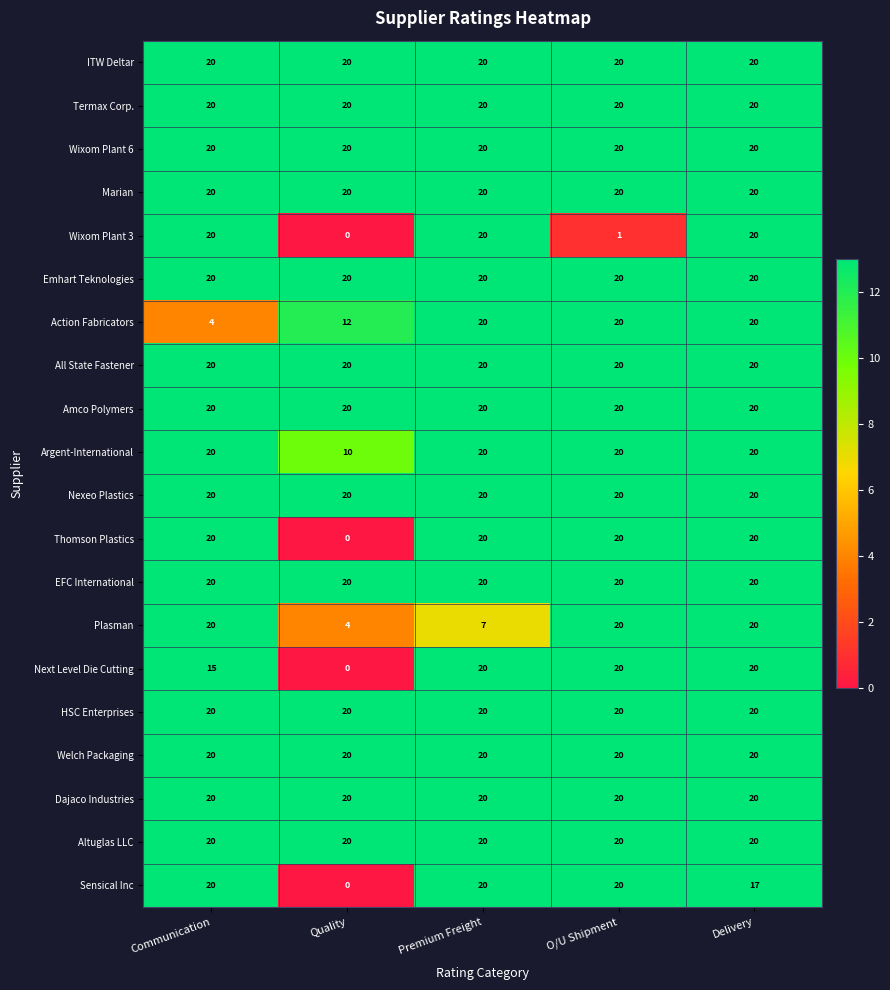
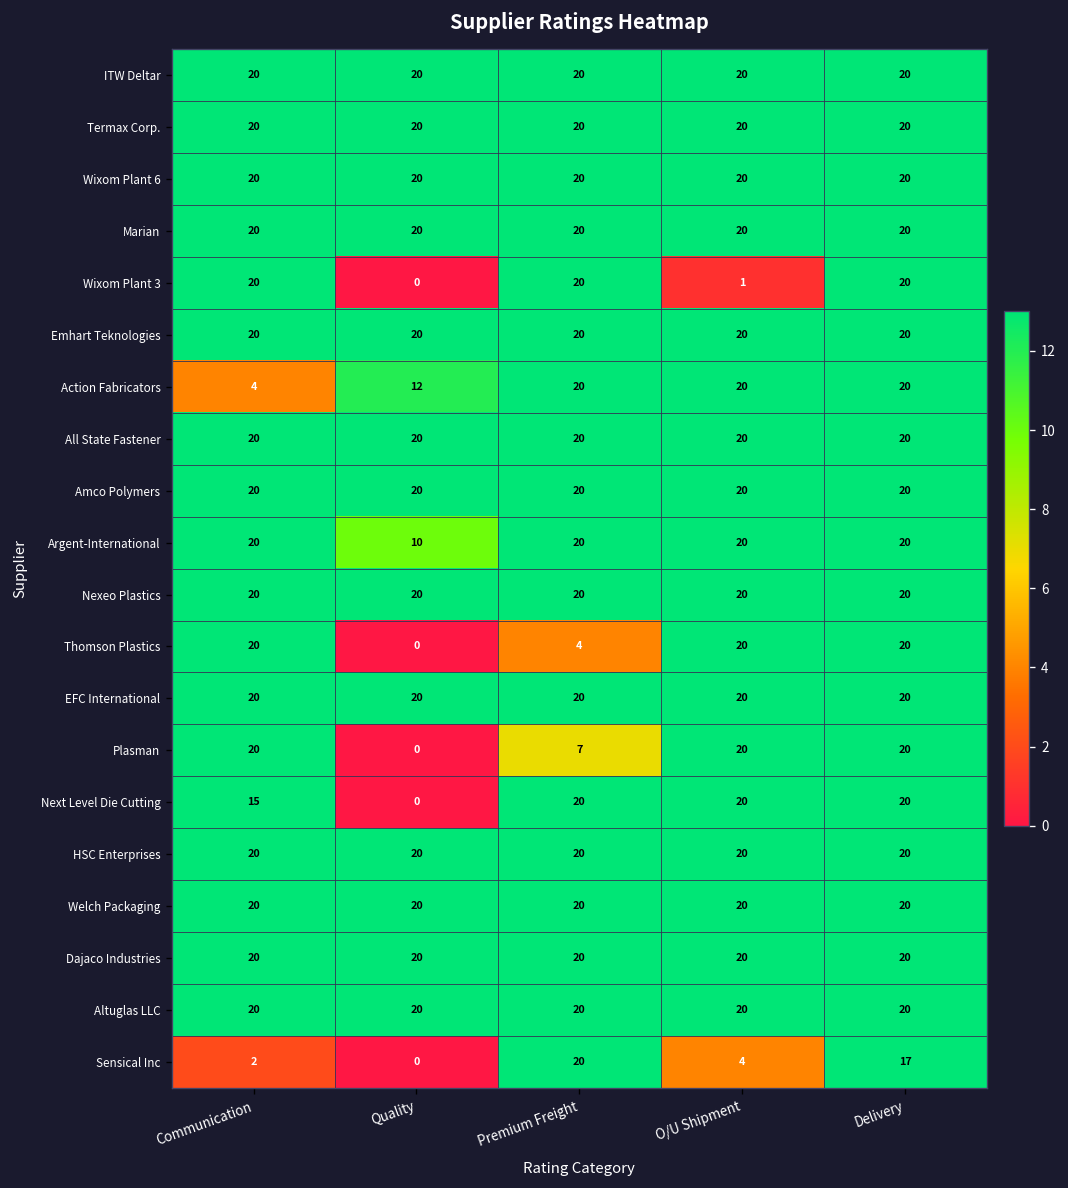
  {
    "ITW Deltar": {
      "Communication": 20,
      "Quality": 20,
      "Premium Freight": 20,
      "O/U Shipment": 20,
      "Delivery": 20
    },
    "Termax Corp.": {
      "Communication": 20,
      "Quality": 20,
      "Premium Freight": 20,
      "O/U Shipment": 20,
      "Delivery": 20
    },
    "Wixom Plant 6": {
      "Communication": 20,
      "Quality": 20,
      "Premium Freight": 20,
      "O/U Shipment": 20,
      "Delivery": 20
    },
    "Marian": {
      "Communication": 20,
      "Quality": 20,
      "Premium Freight": 20,
      "O/U Shipment": 20,
      "Delivery": 20
    },
    "Wixom Plant 3": {
      "Communication": 20,
      "Quality": 0,
      "Premium Freight": 20,
      "O/U Shipment": 1,
      "Delivery": 20
    },
    "Emhart Teknologies": {
      "Communication": 20,
      "Quality": 20,
      "Premium Freight": 20,
      "O/U Shipment": 20,
      "Delivery": 20
    },
    "Action Fabricators": {
      "Communication": 4,
      "Quality": 12,
      "Premium Freight": 20,
      "O/U Shipment": 20,
      "Delivery": 20
    },
    "All State Fastener": {
      "Communication": 20,
      "Quality": 20,
      "Premium Freight": 20,
      "O/U Shipment": 20,
      "Delivery": 20
    },
    "Amco Polymers": {
      "Communication": 20,
      "Quality": 20,
      "Premium Freight": 20,
      "O/U Shipment": 20,
      "Delivery": 20
    },
    "Argent-International": {
      "Communication": 20,
      "Quality": 10,
      "Premium Freight": 20,
      "O/U Shipment": 20,
      "Delivery": 20
    },
    "Nexeo Plastics": {
      "Communication": 20,
      "Quality": 20,
      "Premium Freight": 20,
      "O/U Shipment": 20,
      "Delivery": 20
    },
    "Thomson Plastics": {
      "Communication": 20,
      "Quality": 0,
-     "Premium Freight": 20,
+     "Premium Freight": 4,
      "O/U Shipment": 20,
      "Delivery": 20
    },
    "EFC International": {
      "Communication": 20,
      "Quality": 20,
      "Premium Freight": 20,
      "O/U Shipment": 20,
      "Delivery": 20
    },
    "Plasman": {
      "Communication": 20,
-     "Quality": 4,
+     "Quality": 0,
      "Premium Freight": 7,
      "O/U Shipment": 20,
      "Delivery": 20
    },
    "Next Level Die Cutting": {
      "Communication": 15,
      "Quality": 0,
      "Premium Freight": 20,
      "O/U Shipment": 20,
      "Delivery": 20
    },
    "HSC Enterprises": {
      "Communication": 20,
      "Quality": 20,
      "Premium Freight": 20,
      "O/U Shipment": 20,
      "Delivery": 20
    },
    "Welch Packaging": {
      "Communication": 20,
      "Quality": 20,
      "Premium Freight": 20,
      "O/U Shipment": 20,
      "Delivery": 20
    },
    "Dajaco Industries": {
      "Communication": 20,
      "Quality": 20,
      "Premium Freight": 20,
      "O/U Shipment": 20,
      "Delivery": 20
    },
    "Altuglas LLC": {
      "Communication": 20,
      "Quality": 20,
      "Premium Freight": 20,
      "O/U Shipment": 20,
      "Delivery": 20
    },
    "Sensical Inc": {
-     "Communication": 20,
+     "Communication": 2,
      "Quality": 0,
      "Premium Freight": 20,
-     "O/U Shipment": 20,
+     "O/U Shipment": 4,
      "Delivery": 17
    }
  }
